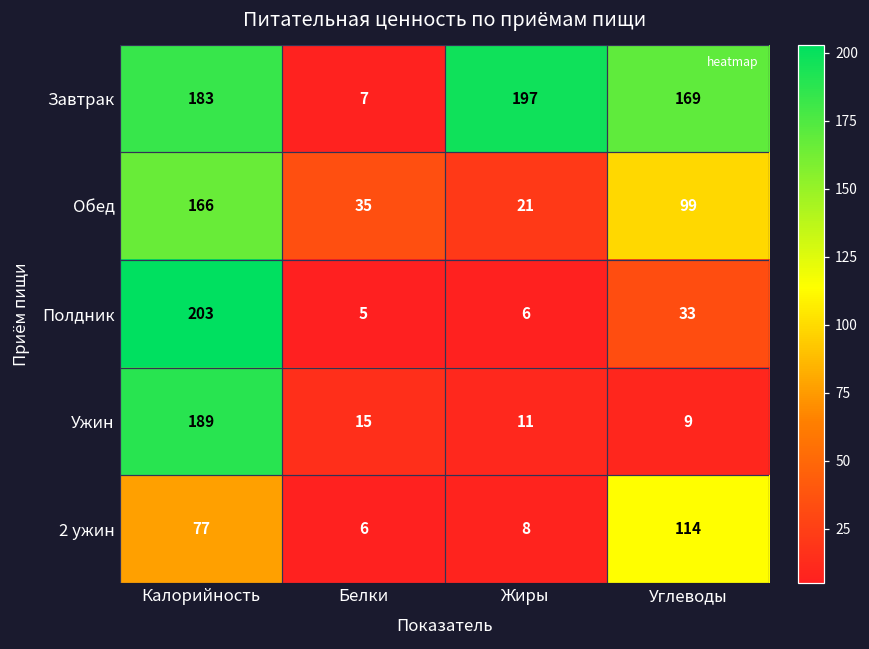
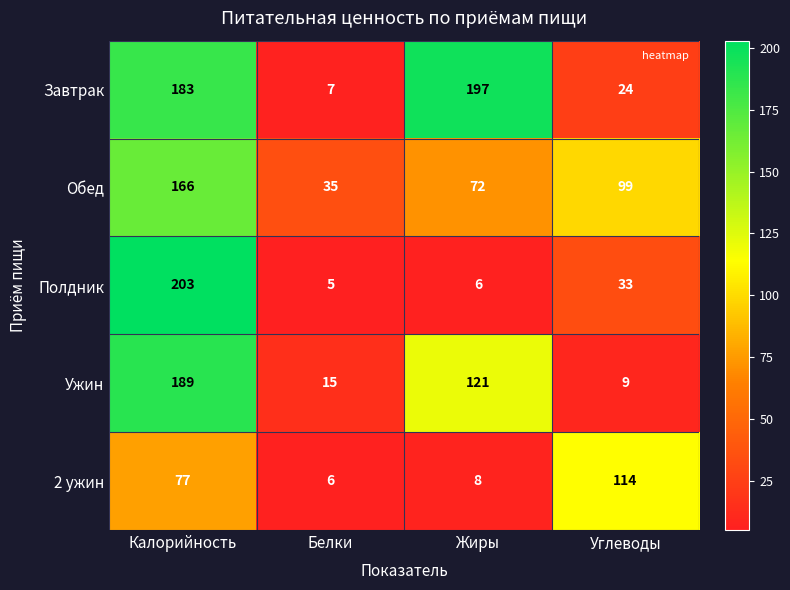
  {
    "Завтрак": {
      "Калорийность": 183,
      "Белки": 7,
      "Жиры": 197,
-     "Углеводы": 169
+     "Углеводы": 24
    },
    "Обед": {
      "Калорийность": 166,
      "Белки": 35,
-     "Жиры": 21,
+     "Жиры": 72,
      "Углеводы": 99
    },
    "Полдник": {
      "Калорийность": 203,
      "Белки": 5,
      "Жиры": 6,
      "Углеводы": 33
    },
    "Ужин": {
      "Калорийность": 189,
      "Белки": 15,
-     "Жиры": 11,
+     "Жиры": 121,
      "Углеводы": 9
    },
    "2 ужин": {
      "Калорийность": 77,
      "Белки": 6,
      "Жиры": 8,
      "Углеводы": 114
    }
  }
